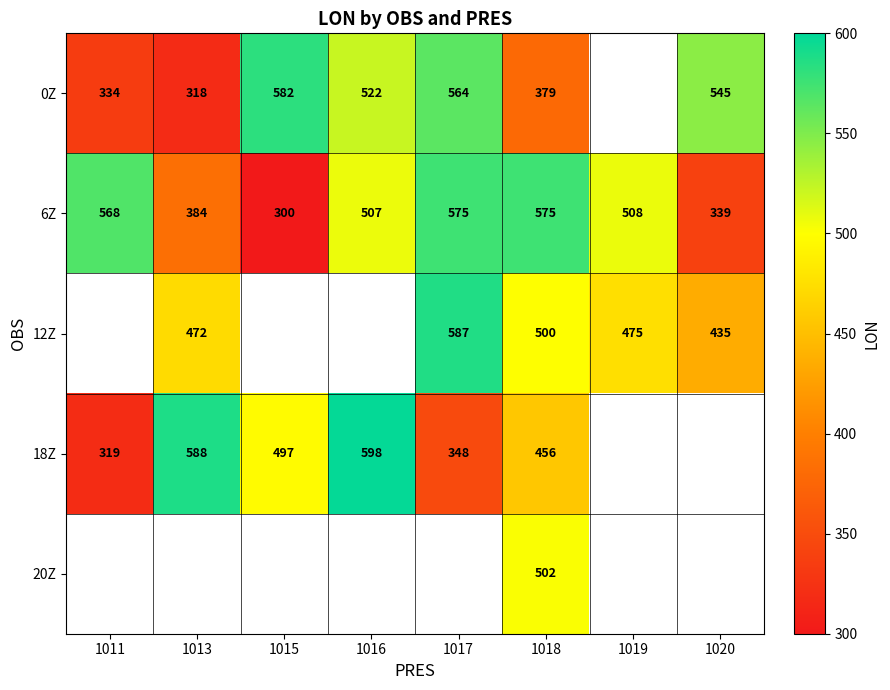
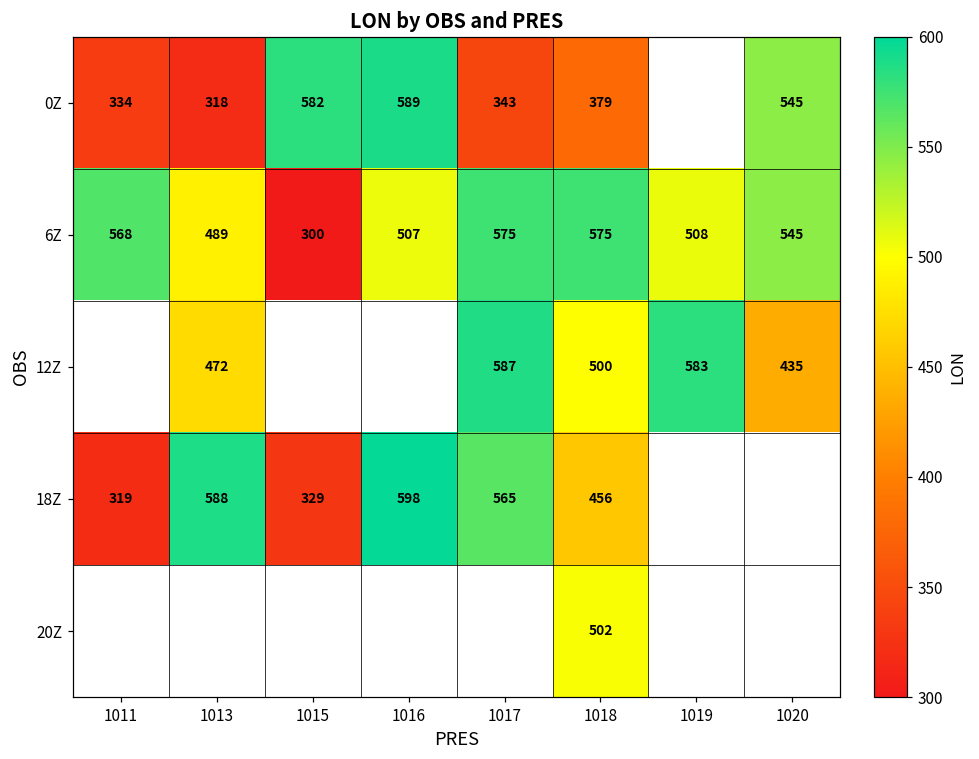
  {
    "0Z": {
      "1011": 334,
      "1013": 318,
      "1015": 582,
-     "1016": 522,
-     "1017": 564,
+     "1016": 589,
+     "1017": 343,
      "1018": 379,
      "1020": 545
    },
    "6Z": {
      "1011": 568,
-     "1013": 384,
+     "1013": 489,
      "1015": 300,
      "1016": 507,
      "1017": 575,
      "1018": 575,
      "1019": 508,
-     "1020": 339
+     "1020": 545
    },
    "12Z": {
      "1013": 472,
      "1017": 587,
      "1018": 500,
-     "1019": 475,
+     "1019": 583,
      "1020": 435
    },
    "18Z": {
      "1011": 319,
      "1013": 588,
-     "1015": 497,
+     "1015": 329,
      "1016": 598,
-     "1017": 348,
+     "1017": 565,
      "1018": 456
    },
    "20Z": {
      "1018": 502
    }
  }
